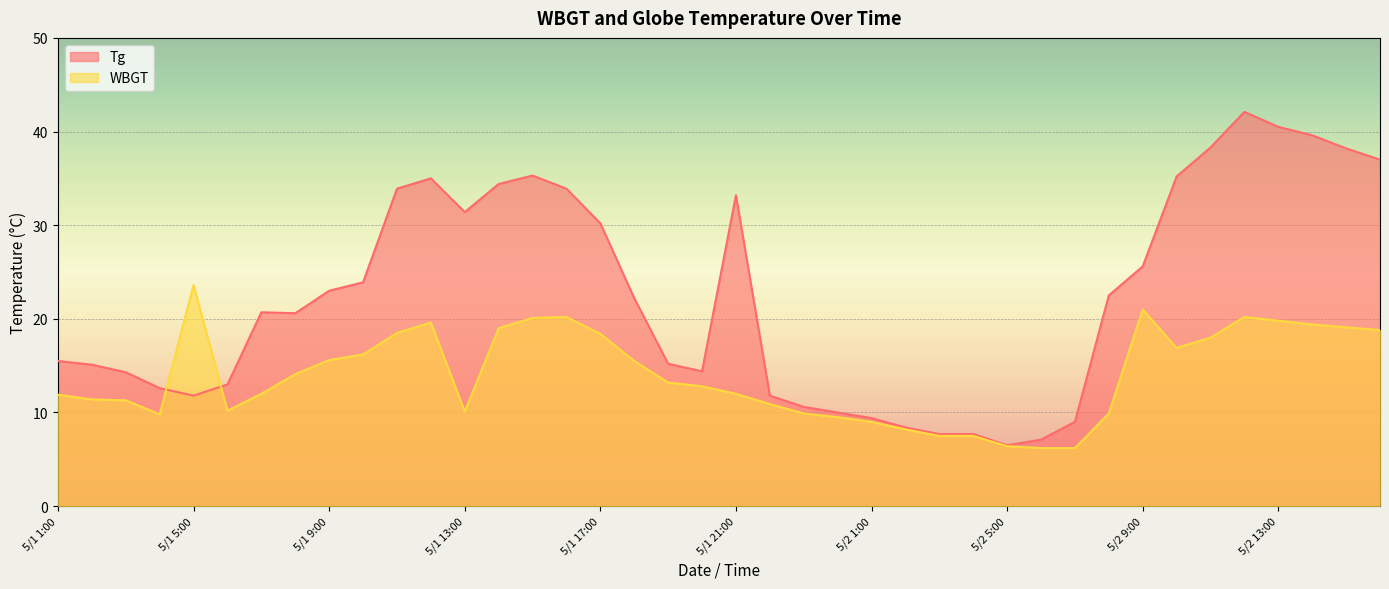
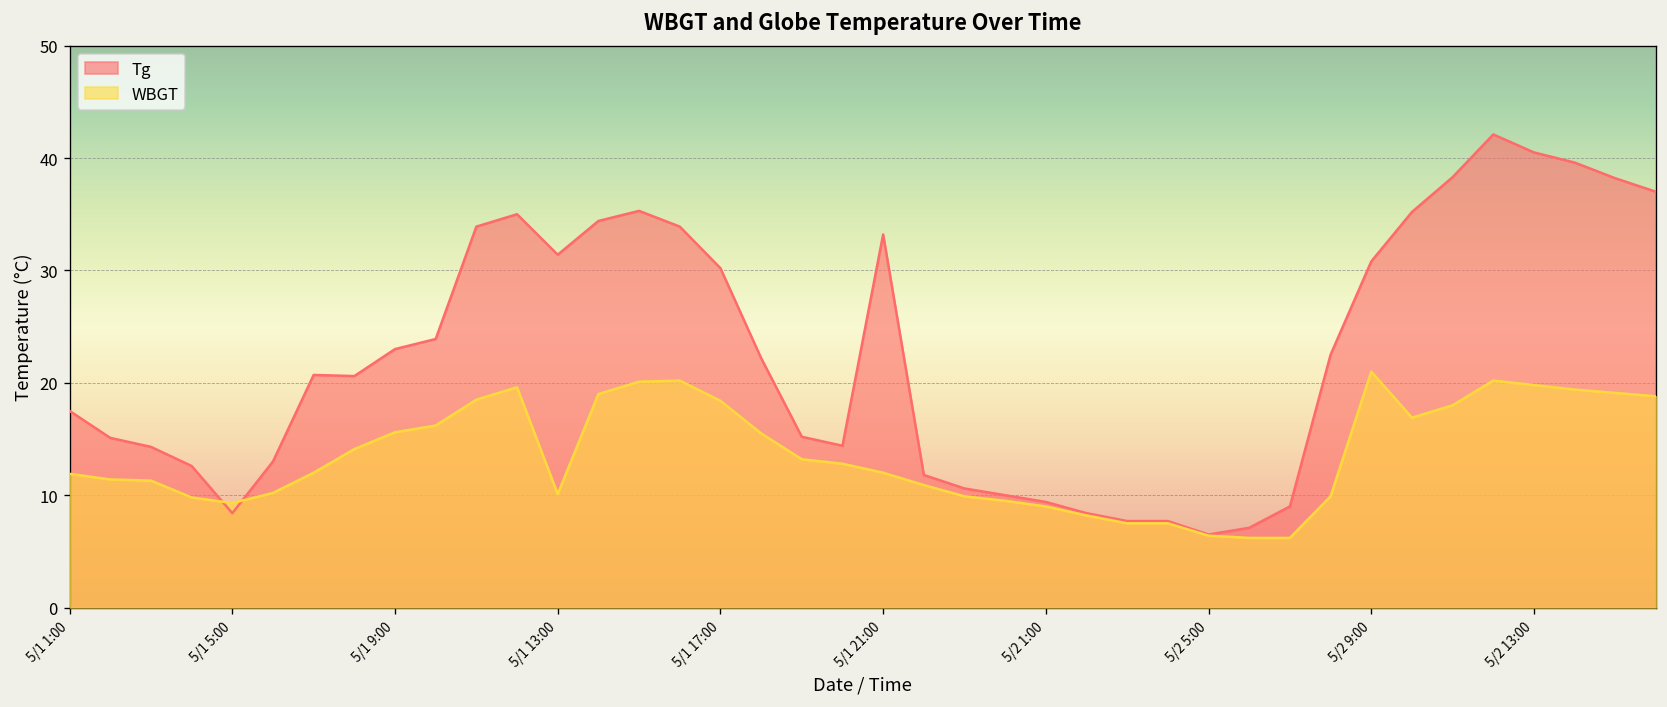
  {
    "Tg": {
-     "5/1 1:00": 16,
-     "5/1 5:00": 12,
+     "5/1 1:00": 18,
+     "5/1 5:00": 8,
      "5/1 9:00": 23,
      "5/1 13:00": 31,
      "5/1 17:00": 30,
      "5/1 21:00": 33,
      "5/2 1:00": 9,
-     "5/2 9:00": 26,
+     "5/2 9:00": 31,
      "5/2 13:00": 41
    },
    "WBGT": {
      "5/1 1:00": 12,
-     "5/1 5:00": 24,
+     "5/1 5:00": 9,
      "5/1 9:00": 16,
      "5/1 13:00": 10,
      "5/1 17:00": 18,
      "5/1 21:00": 12,
      "5/2 1:00": 9,
      "5/2 9:00": 21,
      "5/2 13:00": 20
    }
  }
